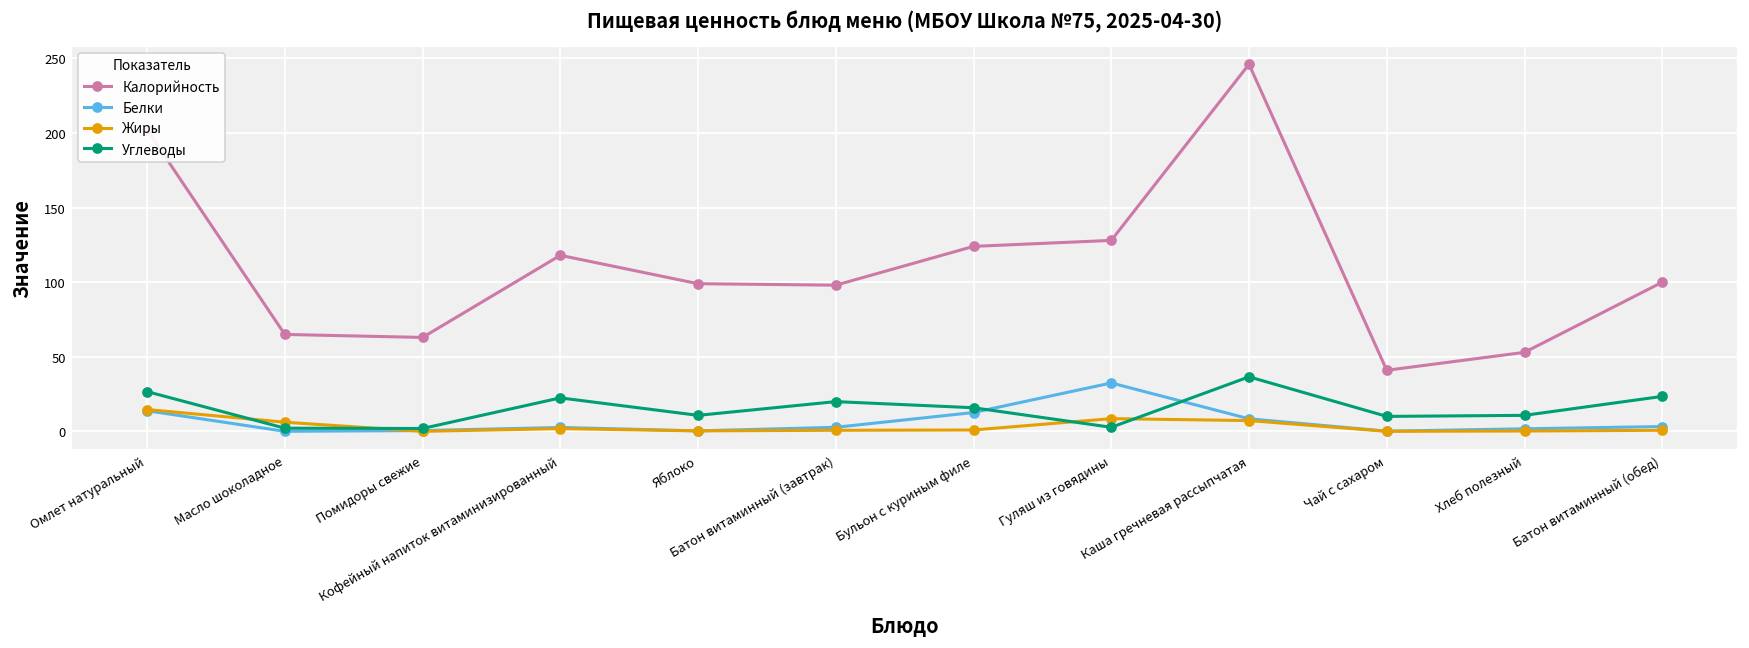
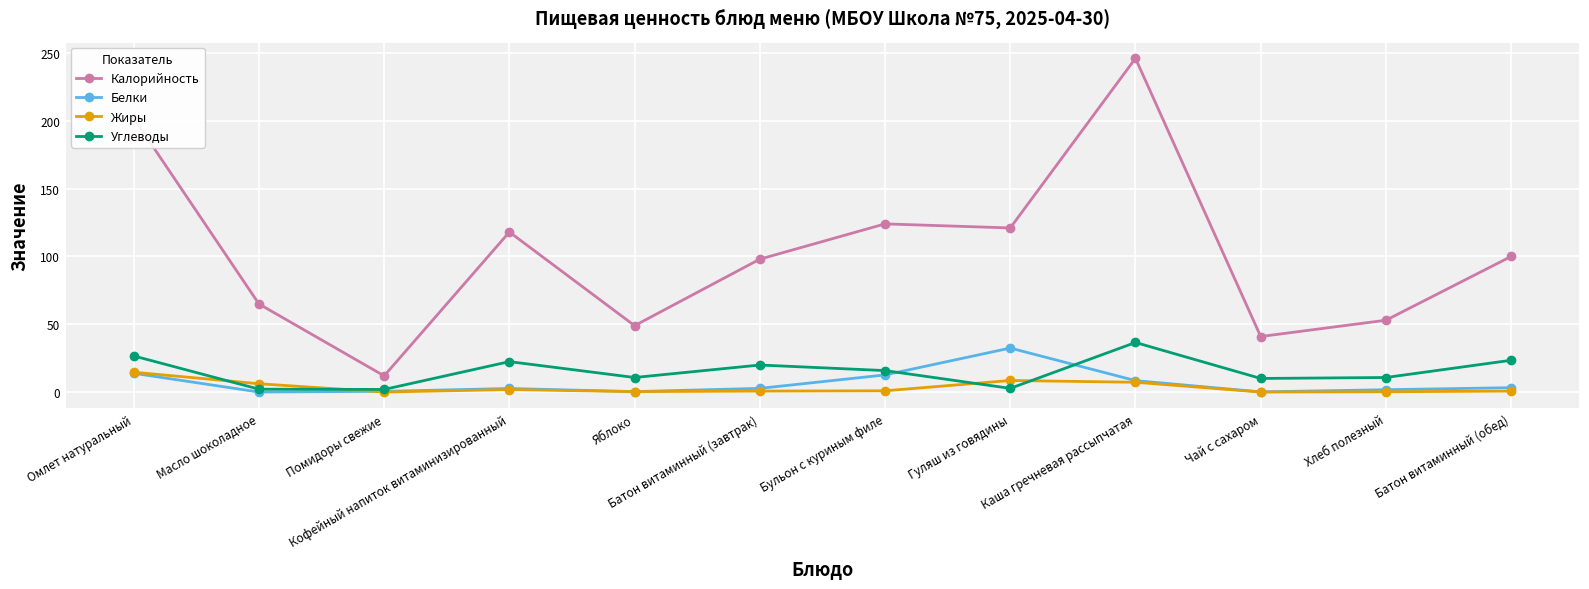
  {
    "Калорийность": {
      "Масло шоколадное": 65,
-     "Помидоры свежие": 63,
+     "Помидоры свежие": 12,
      "Кофейный напиток витаминизированный": 118,
-     "Яблоко": 99,
+     "Яблоко": 49,
      "Батон витаминный (завтрак)": 98,
      "Бульон с куриным филе": 124,
-     "Гуляш из говядины": 128,
+     "Гуляш из говядины": 121,
      "Каша гречневая рассыпчатая": 246,
      "Чай с сахаром": 41,
      "Хлеб полезный": 53,
      "Батон витаминный (обед)": 100
    },
    "Белки": {
      "Масло шоколадное": 0,
      "Батон витаминный (завтрак)": 3,
      "Бульон с куриным филе": 13,
      "Гуляш из говядины": 33,
      "Батон витаминный (обед)": 3
    },
    "Жиры": {
      "Масло шоколадное": 6,
      "Батон витаминный (завтрак)": 1,
      "Бульон с куриным филе": 1,
      "Гуляш из говядины": 9,
      "Батон витаминный (обед)": 1
    },
    "Углеводы": {
      "Омлет натуральный": 27,
      "Масло шоколадное": 2,
      "Кофейный напиток витаминизированный": 23,
      "Яблоко": 11,
      "Батон витаминный (завтрак)": 20,
      "Бульон с куриным филе": 16,
      "Гуляш из говядины": 3,
      "Каша гречневая рассыпчатая": 37,
      "Чай с сахаром": 10,
      "Хлеб полезный": 11,
      "Батон витаминный (обед)": 24
    }
  }
